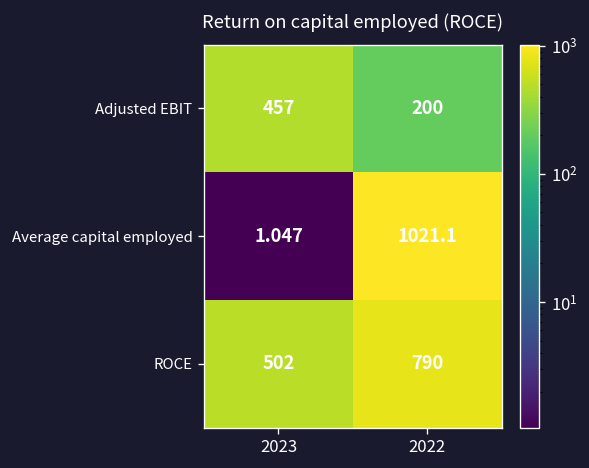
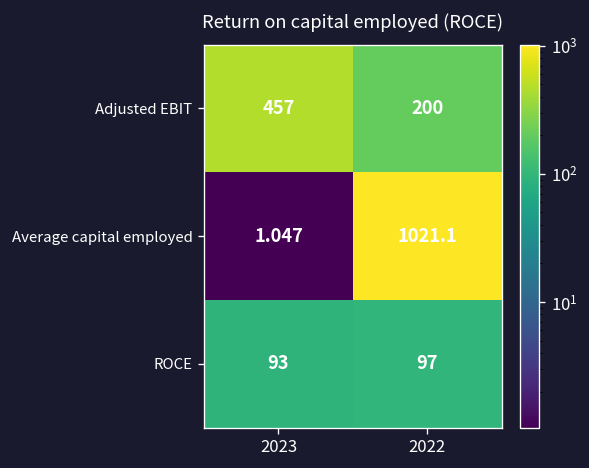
  {
    "Adjusted EBIT": {
      "2023": 457,
      "2022": 200
    },
    "Average capital employed": {
      "2023": 1.047,
      "2022": 1021.1
    },
    "ROCE": {
-     "2023": 502,
-     "2022": 790
+     "2023": 93,
+     "2022": 97
    }
  }
